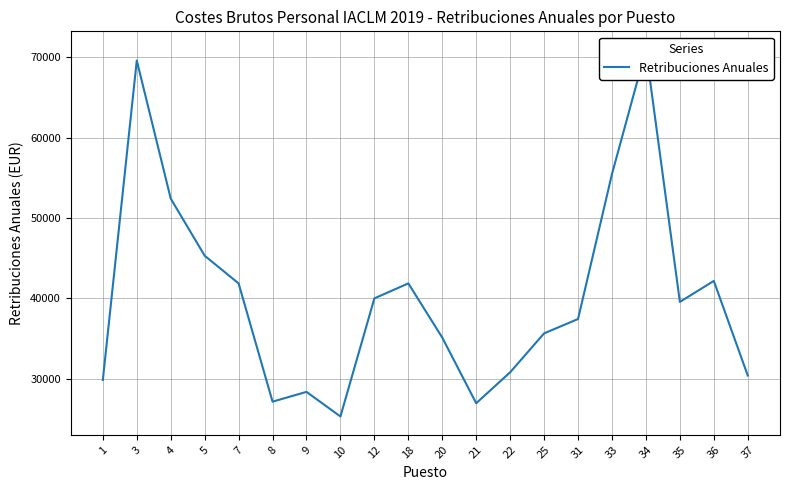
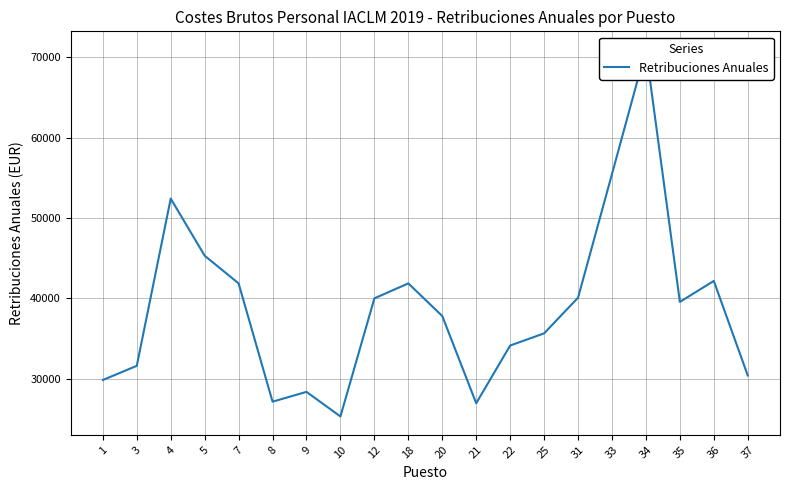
  {
    "1": 30000,
-   "3": 70000,
+   "3": 32000,
    "4": 52000,
    "5": 45000,
    "7": 42000,
    "8": 27000,
    "9": 28000,
    "10": 25000,
    "12": 40000,
    "18": 42000,
-   "20": 35000,
+   "20": 38000,
    "21": 27000,
-   "22": 31000,
+   "22": 34000,
    "25": 36000,
-   "31": 37000,
+   "31": 40000,
    "33": 55000,
    "35": 40000,
    "36": 42000,
    "37": 30000
  }
